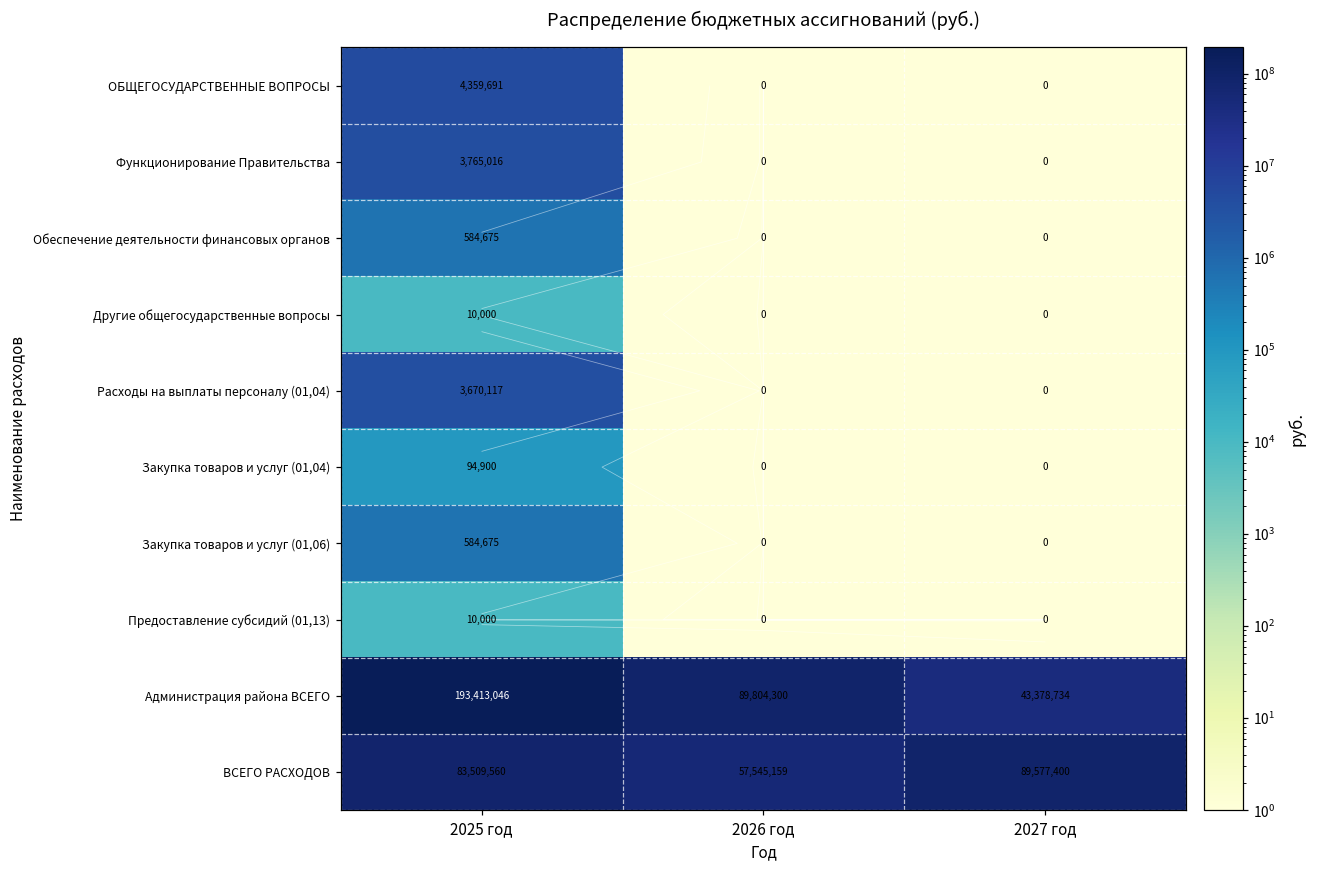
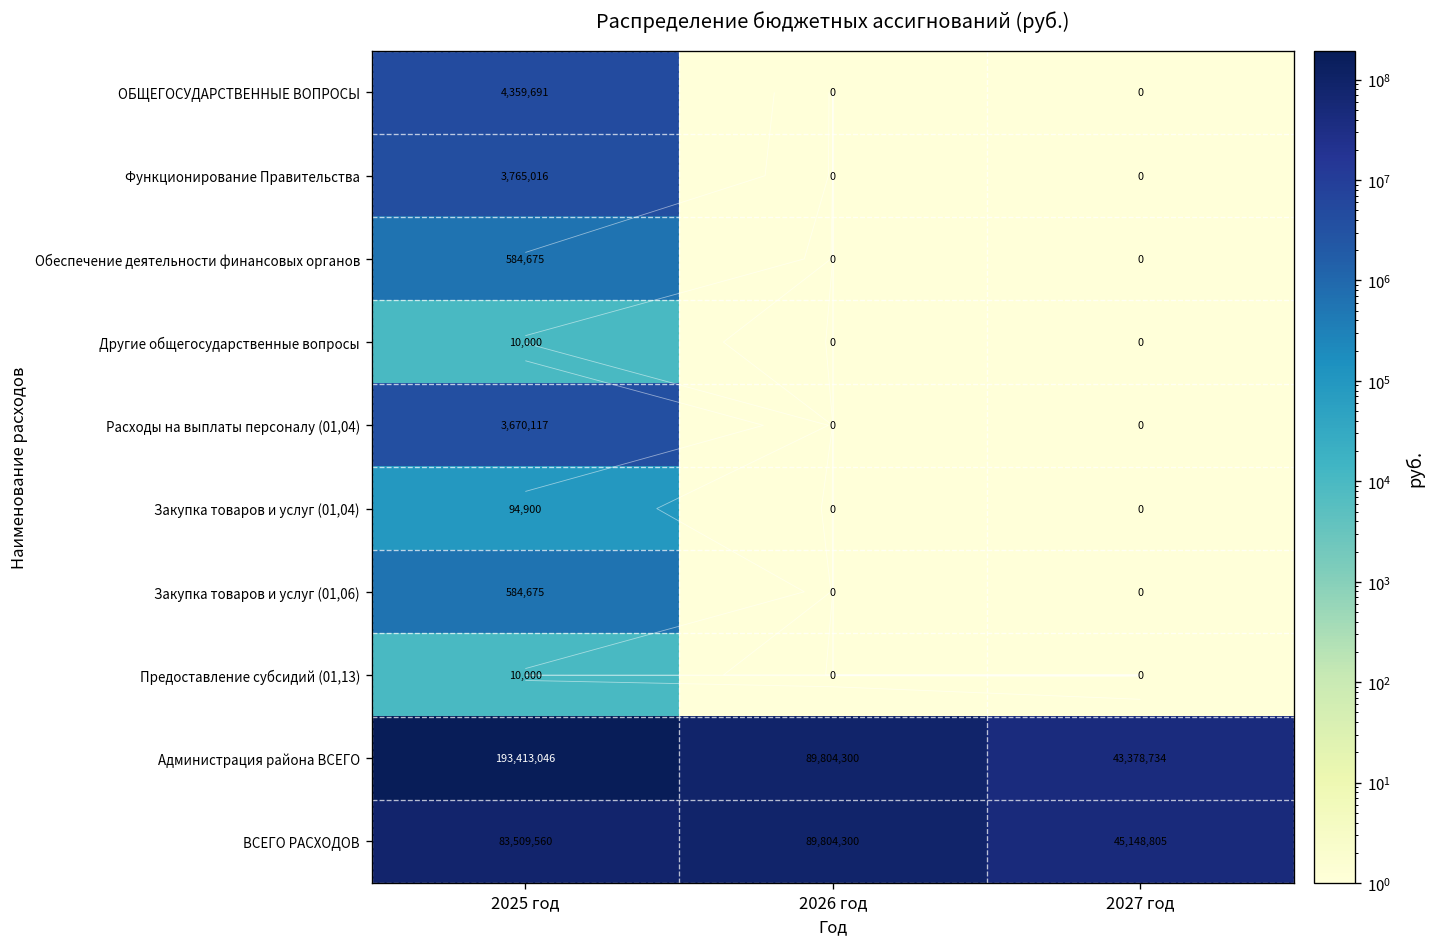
  {
    "ОБЩЕГОСУДАРСТВЕННЫЕ ВОПРОСЫ": {
      "2025 год": "4,359,691",
      "2026 год": "0",
      "2027 год": "0"
    },
    "Функционирование Правительства": {
      "2025 год": "3,765,016",
      "2026 год": "0",
      "2027 год": "0"
    },
    "Обеспечение деятельности финансовых органов": {
      "2025 год": "584,675",
      "2026 год": "0",
      "2027 год": "0"
    },
    "Другие общегосударственные вопросы": {
      "2025 год": "10,000",
      "2026 год": "0",
      "2027 год": "0"
    },
    "Расходы на выплаты персоналу (01,04)": {
      "2025 год": "3,670,117",
      "2026 год": "0",
      "2027 год": "0"
    },
    "Закупка товаров и услуг (01,04)": {
      "2025 год": "94,900",
      "2026 год": "0",
      "2027 год": "0"
    },
    "Закупка товаров и услуг (01,06)": {
      "2025 год": "584,675",
      "2026 год": "0",
      "2027 год": "0"
    },
    "Предоставление субсидий (01,13)": {
      "2025 год": "10,000",
      "2026 год": "0",
      "2027 год": "0"
    },
    "Администрация района ВСЕГО": {
      "2025 год": "193,413,046",
      "2026 год": "89,804,300",
      "2027 год": "43,378,734"
    },
    "ВСЕГО РАСХОДОВ": {
      "2025 год": "83,509,560",
-     "2026 год": "57,545,159",
-     "2027 год": "89,577,400"
+     "2026 год": "89,804,300",
+     "2027 год": "45,148,805"
    }
  }
